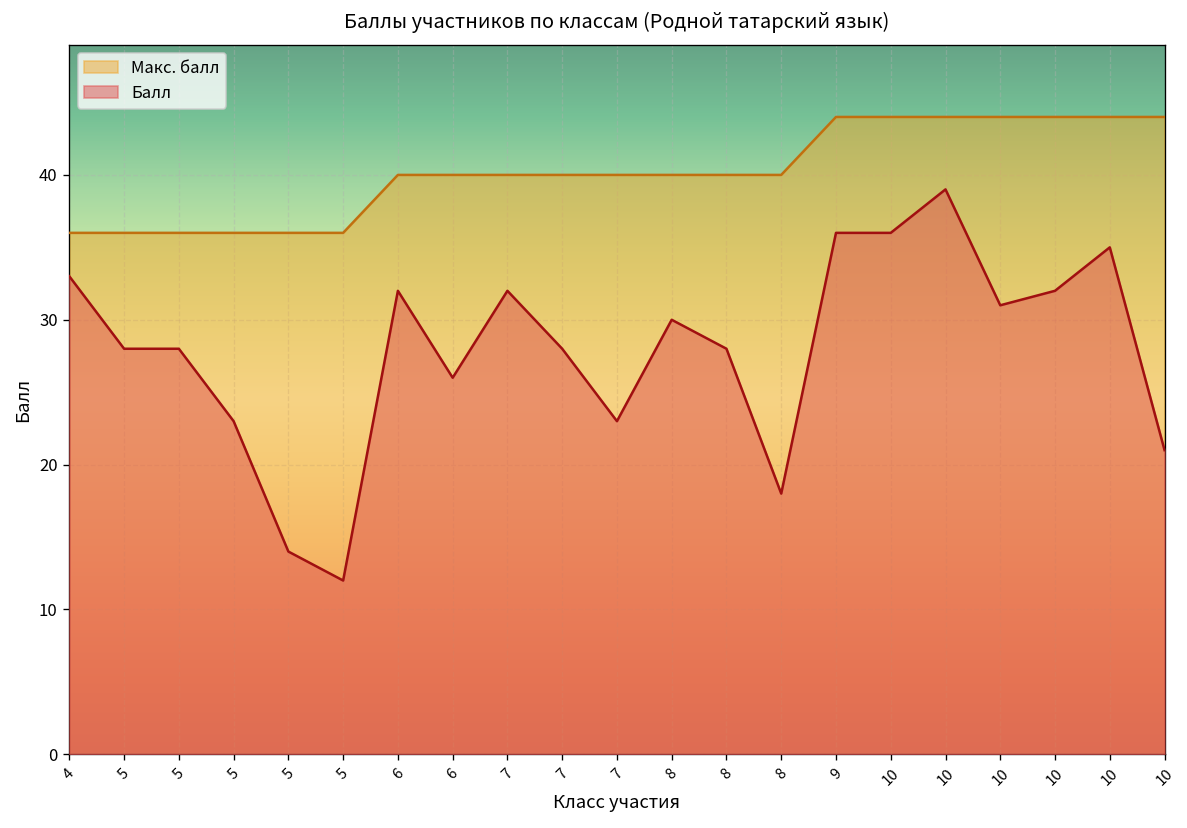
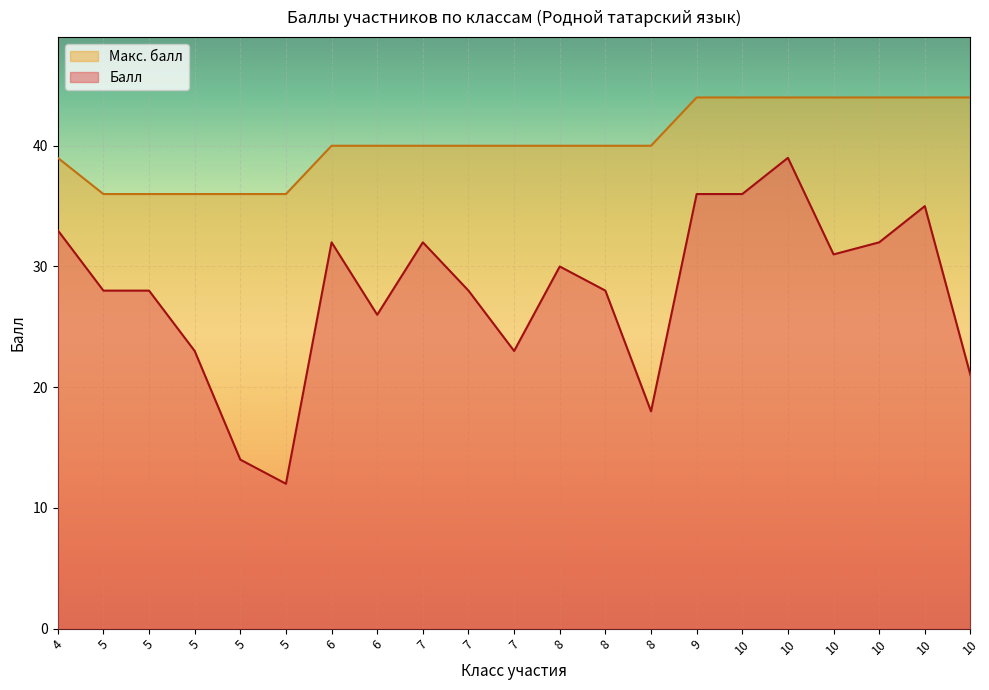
  {
    "Макс. балл": {
-     "4": 36,
+     "4": 39,
      "9": 44
    },
    "Балл": {
      "4": 33,
      "9": 36
    }
  }
